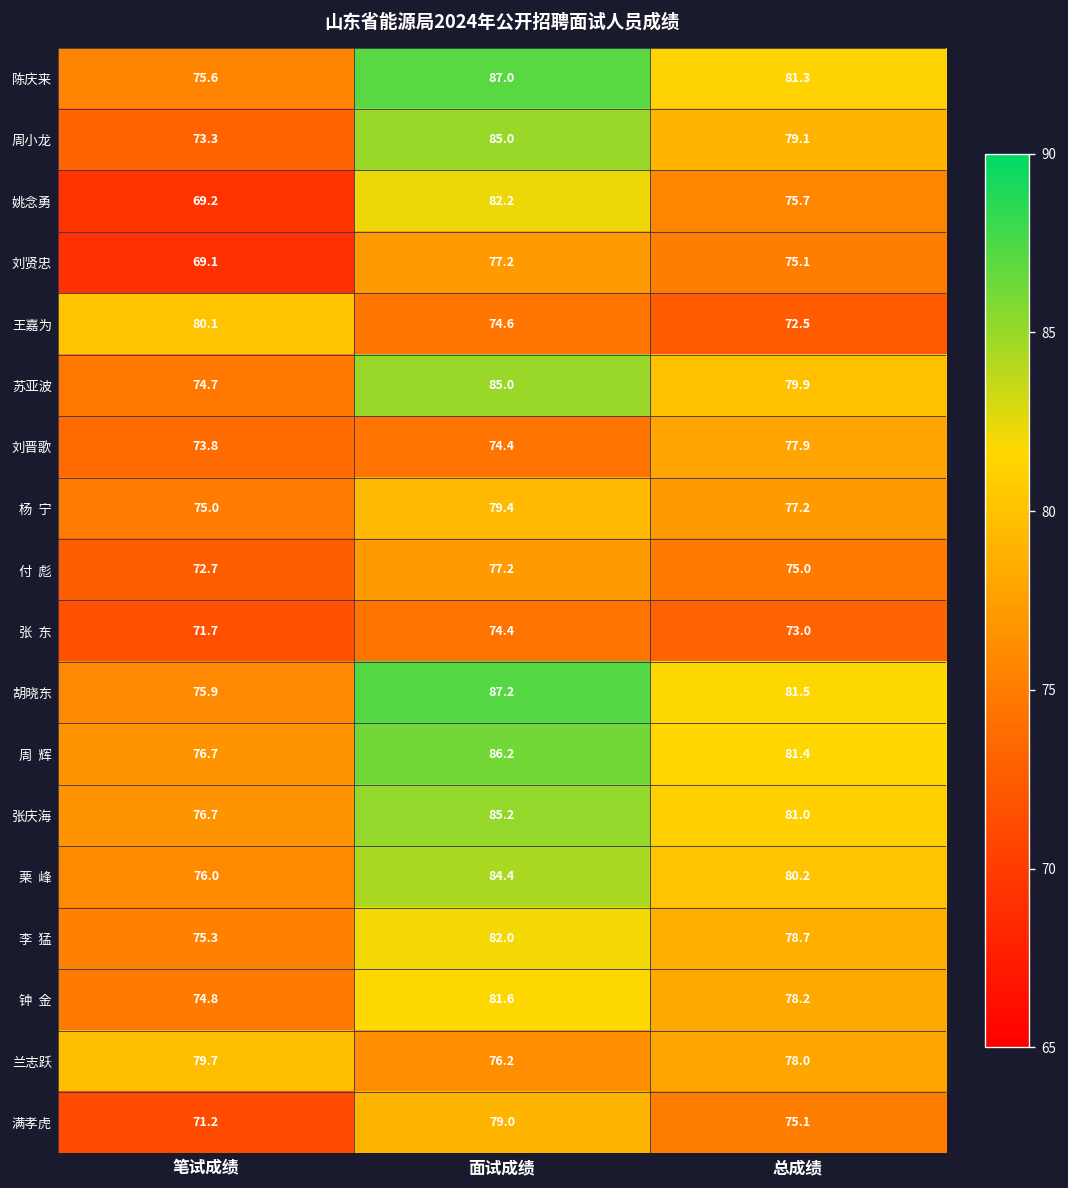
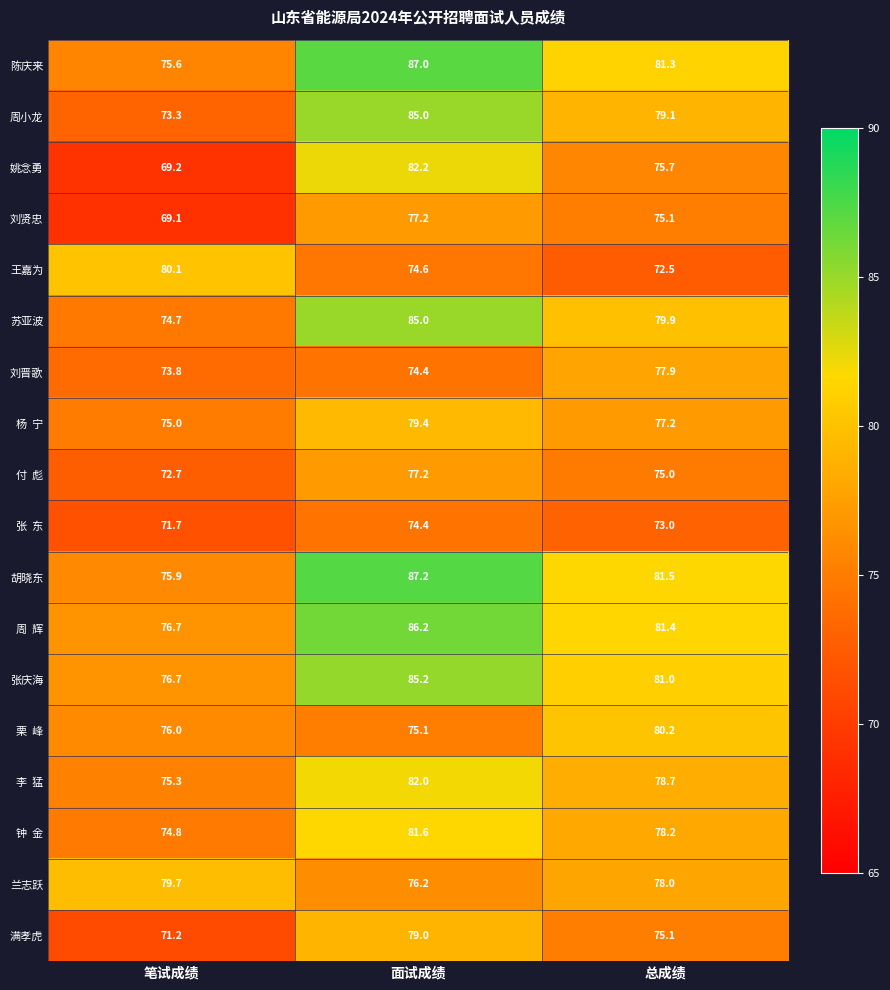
  {
    "陈庆来": {
      "笔试成绩": 75.6,
      "面试成绩": 87.0,
      "总成绩": 81.3
    },
    "周小龙": {
      "笔试成绩": 73.3,
      "面试成绩": 85.0,
      "总成绩": 79.1
    },
    "姚念勇": {
      "笔试成绩": 69.2,
      "面试成绩": 82.2,
      "总成绩": 75.7
    },
    "刘贤忠": {
      "笔试成绩": 69.1,
      "面试成绩": 77.2,
      "总成绩": 75.1
    },
    "王嘉为": {
      "笔试成绩": 80.1,
      "面试成绩": 74.6,
      "总成绩": 72.5
    },
    "苏亚波": {
      "笔试成绩": 74.7,
      "面试成绩": 85.0,
      "总成绩": 79.9
    },
    "刘晋歌": {
      "笔试成绩": 73.8,
      "面试成绩": 74.4,
      "总成绩": 77.9
    },
    "杨 宁": {
      "笔试成绩": 75.0,
      "面试成绩": 79.4,
      "总成绩": 77.2
    },
    "付 彪": {
      "笔试成绩": 72.7,
      "面试成绩": 77.2,
      "总成绩": 75.0
    },
    "张 东": {
      "笔试成绩": 71.7,
      "面试成绩": 74.4,
      "总成绩": 73.0
    },
    "胡晓东": {
      "笔试成绩": 75.9,
      "面试成绩": 87.2,
      "总成绩": 81.5
    },
    "周 辉": {
      "笔试成绩": 76.7,
      "面试成绩": 86.2,
      "总成绩": 81.4
    },
    "张庆海": {
      "笔试成绩": 76.7,
      "面试成绩": 85.2,
      "总成绩": 81.0
    },
    "栗 峰": {
      "笔试成绩": 76.0,
-     "面试成绩": 84.4,
+     "面试成绩": 75.1,
      "总成绩": 80.2
    },
    "李 猛": {
      "笔试成绩": 75.3,
      "面试成绩": 82.0,
      "总成绩": 78.7
    },
    "钟 金": {
      "笔试成绩": 74.8,
      "面试成绩": 81.6,
      "总成绩": 78.2
    },
    "兰志跃": {
      "笔试成绩": 79.7,
      "面试成绩": 76.2,
      "总成绩": 78.0
    },
    "满孝虎": {
      "笔试成绩": 71.2,
      "面试成绩": 79.0,
      "总成绩": 75.1
    }
  }
